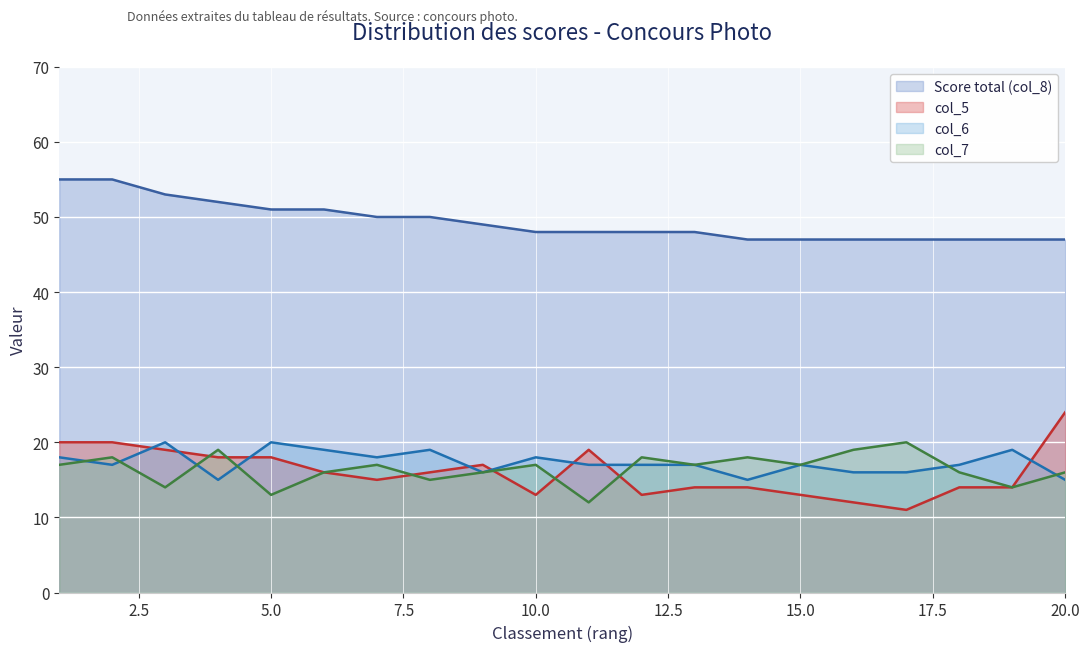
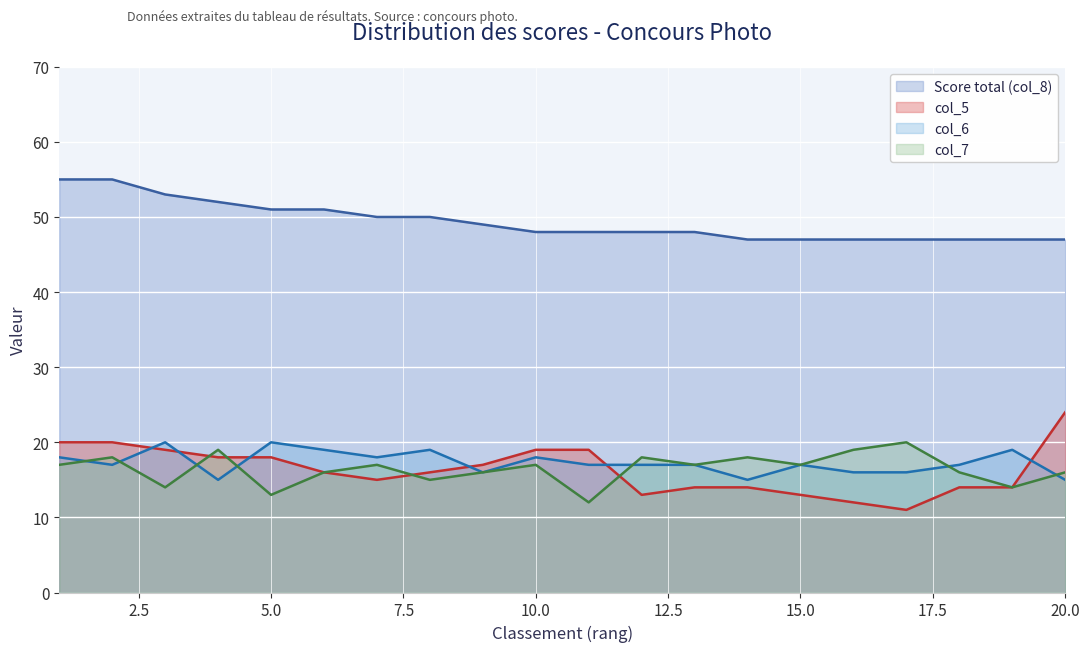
  {
    "col_5": {
      "5.0": 18,
-     "10.0": 13,
+     "10.0": 19,
      "15.0": 13,
      "20.0": 24
    }
  }
